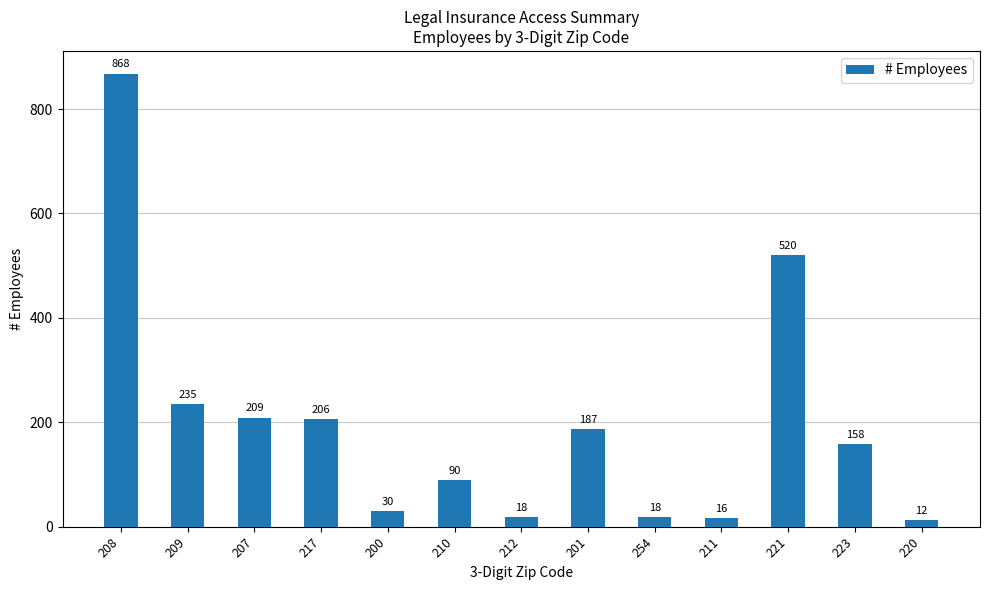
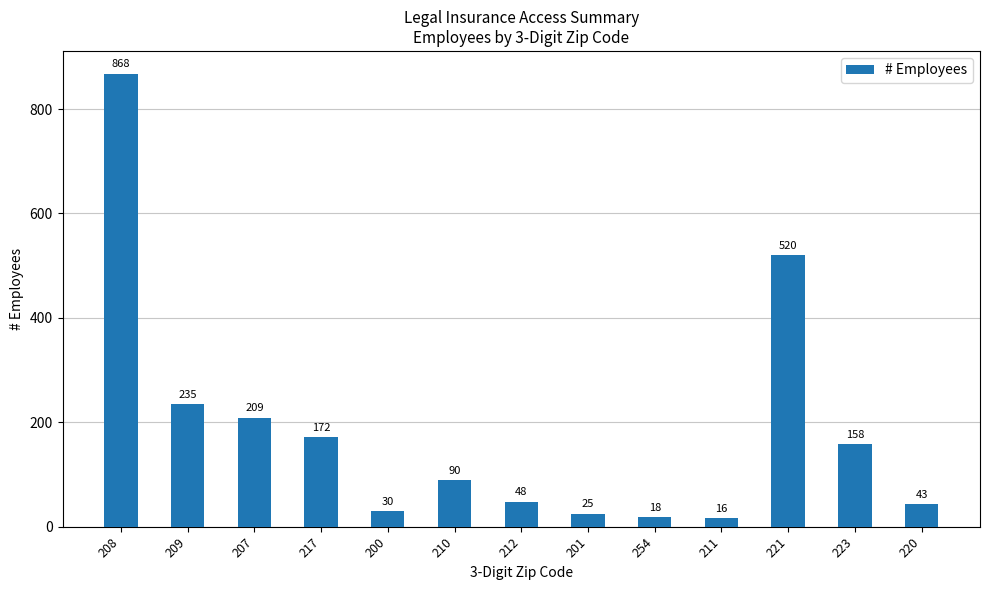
  {
    "208": 868,
    "209": 235,
    "207": 209,
-   "217": 206,
+   "217": 172,
    "200": 30,
    "210": 90,
-   "212": 18,
-   "201": 187,
+   "212": 48,
+   "201": 25,
    "254": 18,
    "211": 16,
    "221": 520,
    "223": 158,
-   "220": 12
+   "220": 43
  }
